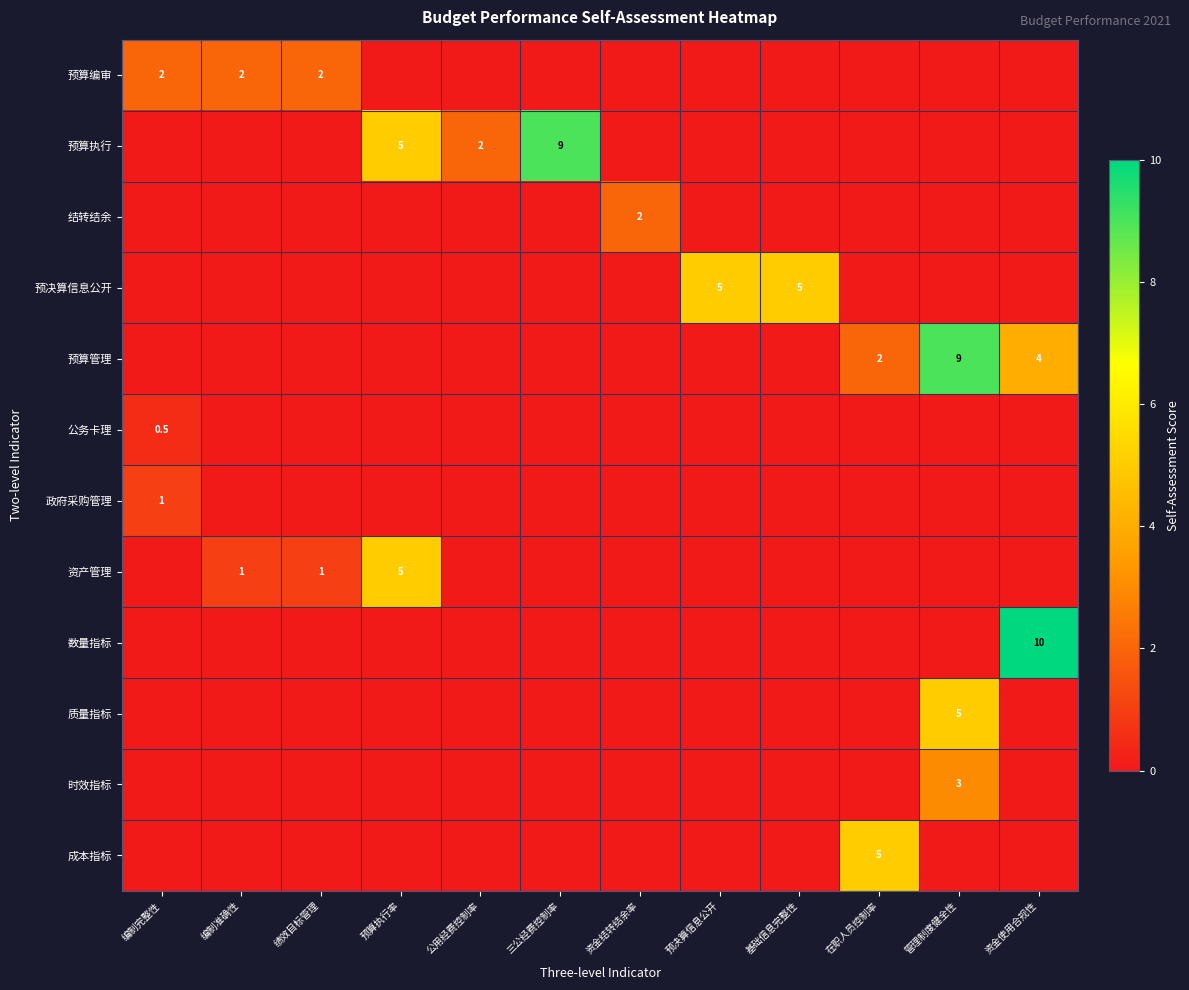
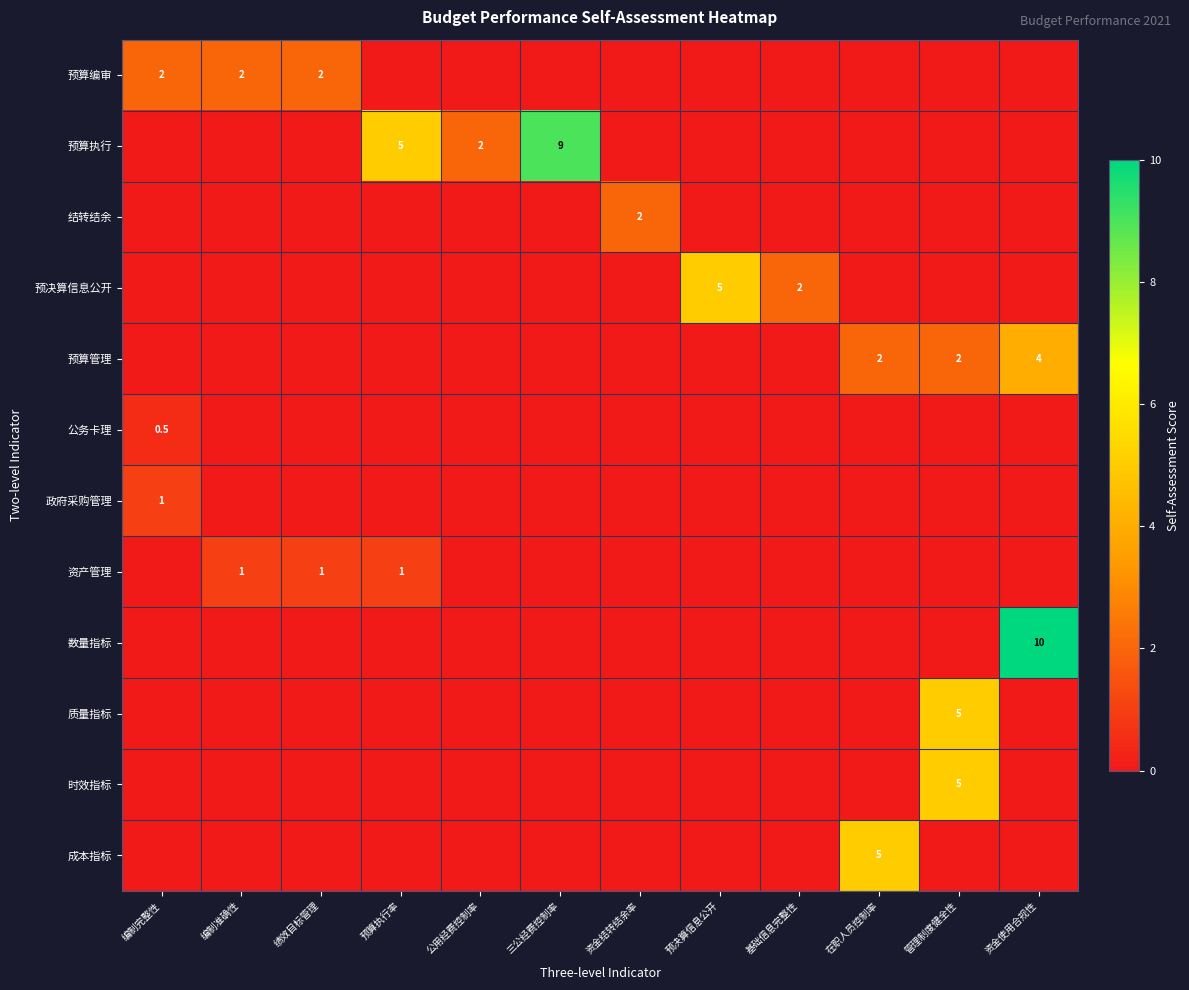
  {
    "预算编审": {
      "编制完整性": 2,
      "编制准确性": 2,
      "绩效目标管理": 2
    },
    "预算执行": {
      "预算执行率": 5,
      "公用经费控制率": 2,
      "三公经费控制率": 9
    },
    "结转结余": {
      "资金结转结余率": 2
    },
    "预决算信息公开": {
      "预决算信息公开": 5,
-     "基础信息完整性": 5
+     "基础信息完整性": 2
    },
    "预算管理": {
      "在职人员控制率": 2,
-     "管理制度健全性": 9,
+     "管理制度健全性": 2,
      "资金使用合规性": 4
    },
    "公务卡理": {
      "编制完整性": 0.5
    },
    "政府采购管理": {
      "编制完整性": 1
    },
    "资产管理": {
      "编制准确性": 1,
      "绩效目标管理": 1,
-     "预算执行率": 5
+     "预算执行率": 1
    },
    "数量指标": {
      "资金使用合规性": 10
    },
    "质量指标": {
      "管理制度健全性": 5
    },
    "时效指标": {
-     "管理制度健全性": 3
+     "管理制度健全性": 5
    },
    "成本指标": {
      "在职人员控制率": 5
    }
  }
